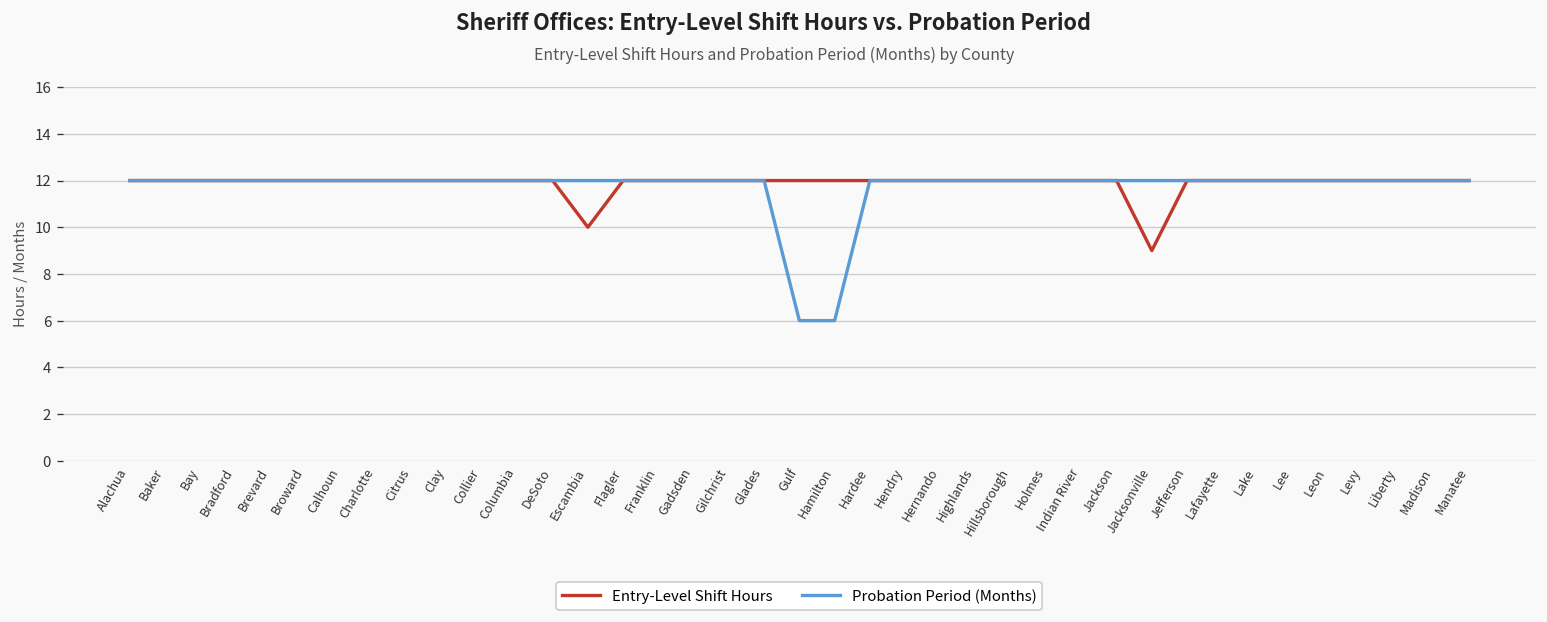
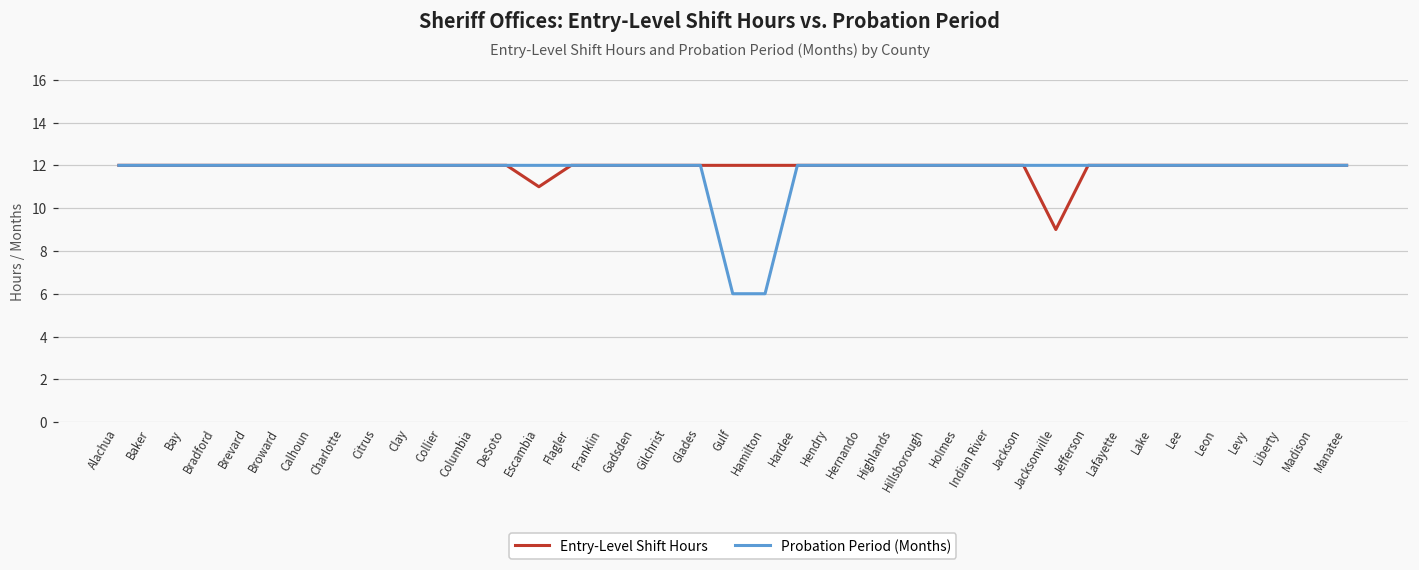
  {
    "Entry-Level Shift Hours": {
-     "Escambia": 10,
+     "Escambia": 11,
      "Gulf": 12,
      "Hamilton": 12,
      "Jacksonville": 9
    },
    "Probation Period (Months)": {
      "Escambia": 12,
      "Gulf": 6,
      "Hamilton": 6,
      "Jacksonville": 12
    }
  }
